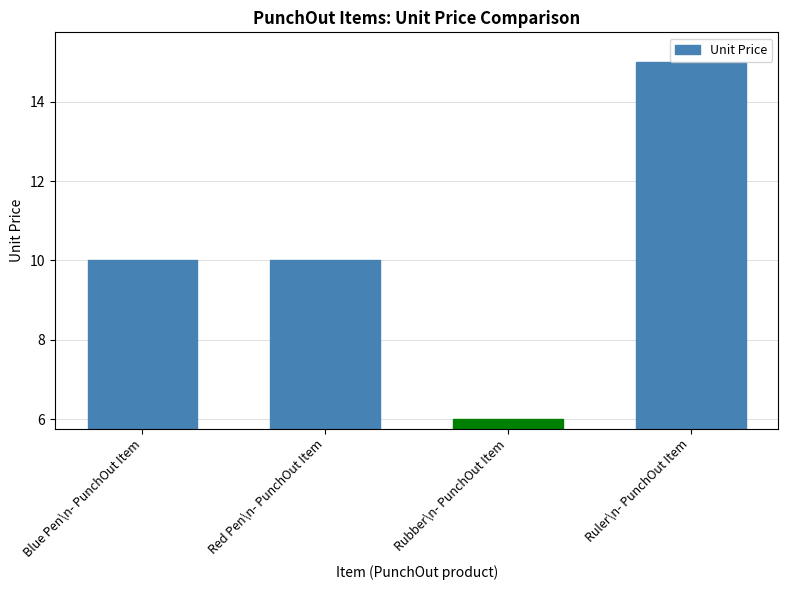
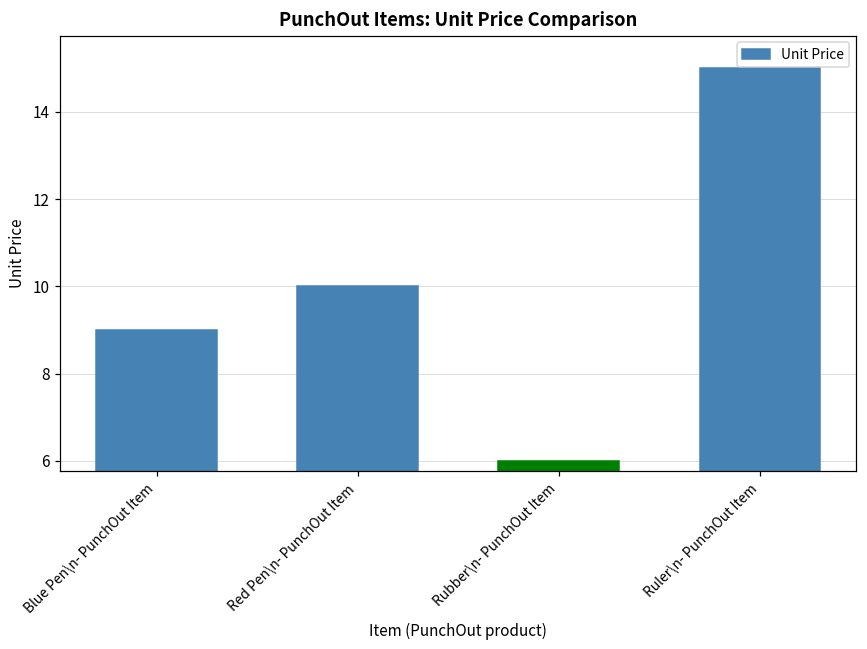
  {
-   "Blue Pen\\n- PunchOut Item": 10,
+   "Blue Pen\\n- PunchOut Item": 9,
    "Red Pen\\n- PunchOut Item": 10,
    "Rubber\\n- PunchOut Item": 6,
    "Ruler\\n- PunchOut Item": 15
  }
